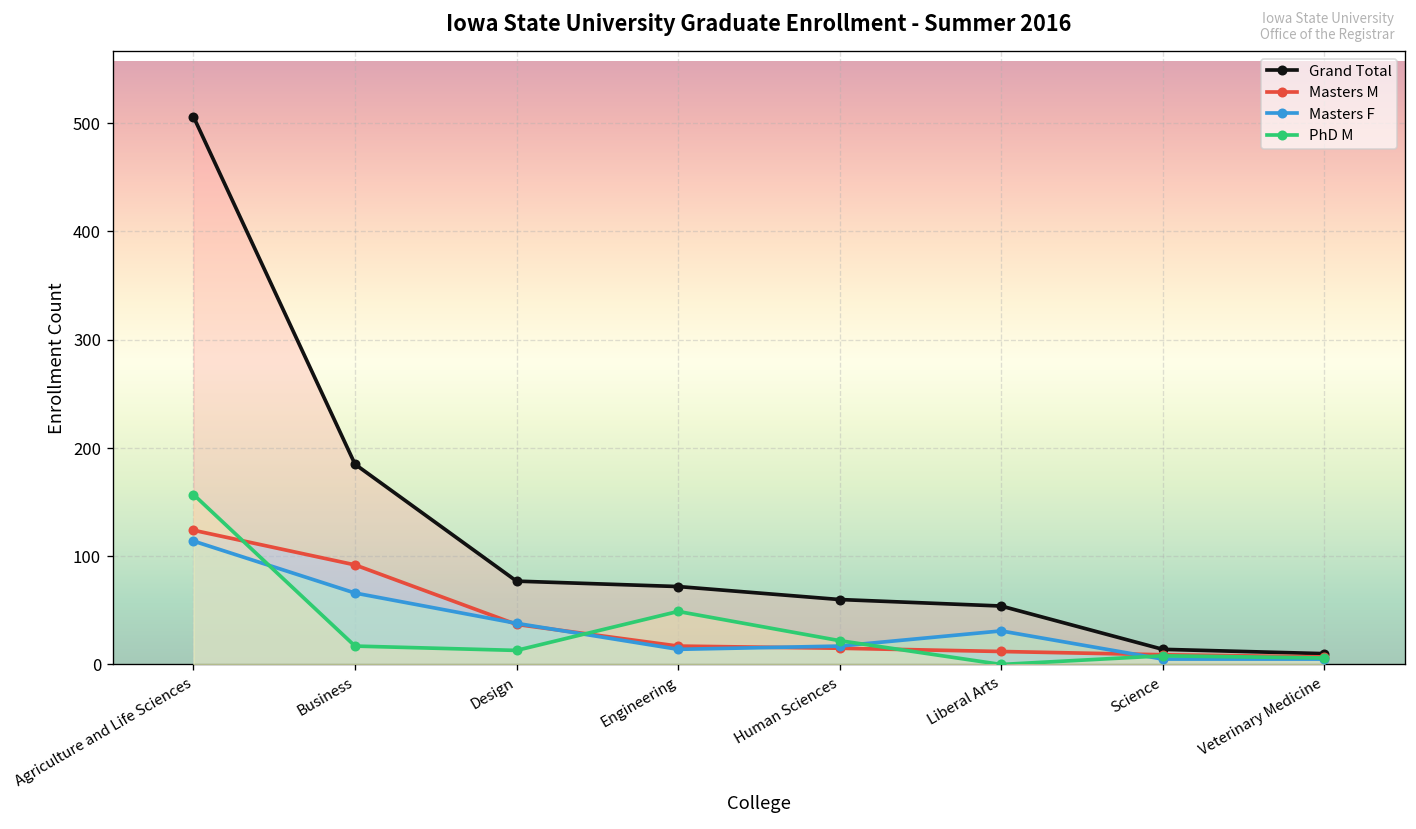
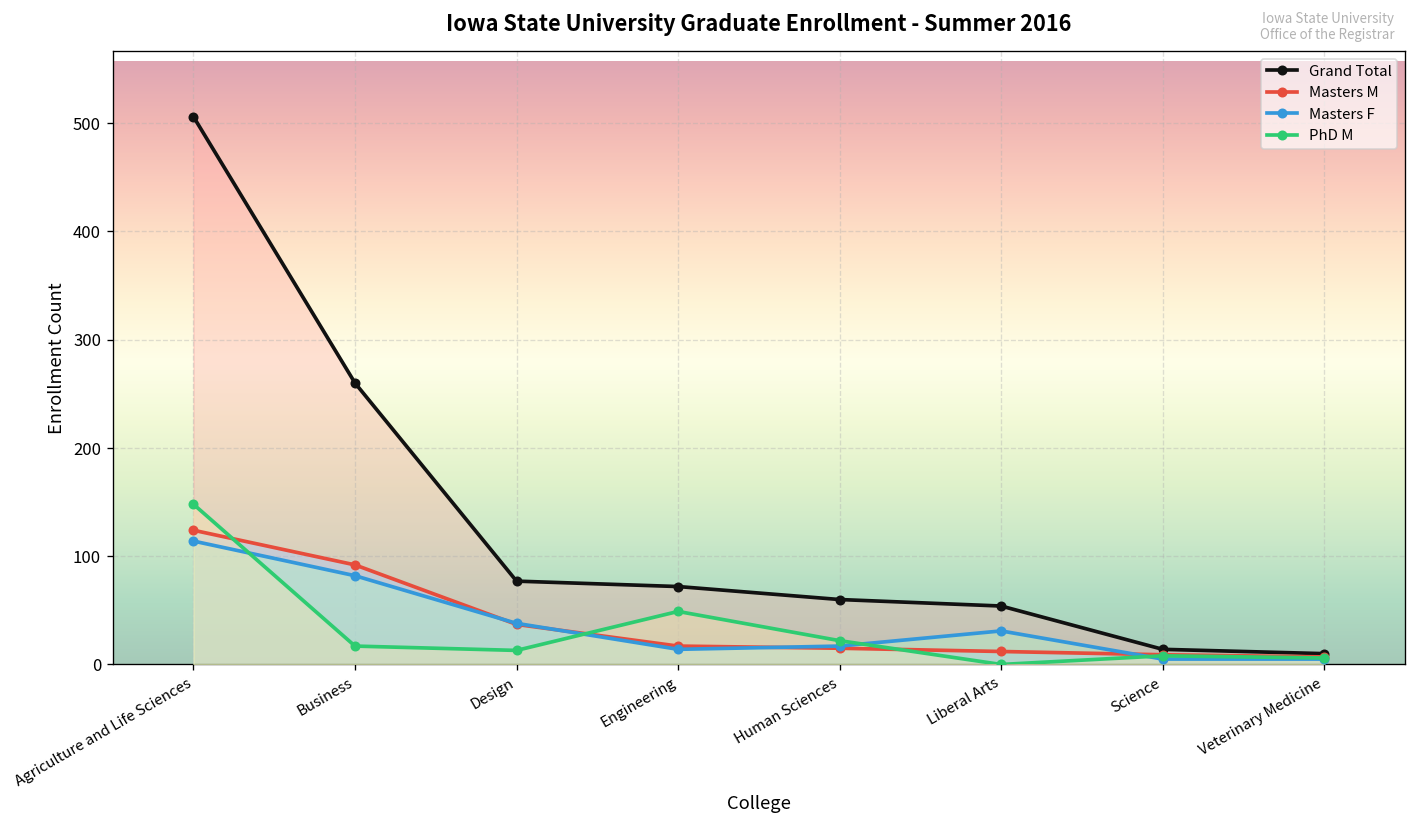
  {
    "Grand Total": {
      "Agriculture and Life Sciences": 510,
-     "Business": 190,
+     "Business": 260,
      "Design": 80,
      "Engineering": 70,
      "Human Sciences": 60,
      "Liberal Arts": 50,
      "Science": 10,
      "Veterinary Medicine": 10
    },
    "Masters M": {
      "Agriculture and Life Sciences": 120,
      "Business": 90,
      "Engineering": 20,
      "Liberal Arts": 10
    },
    "Masters F": {
      "Agriculture and Life Sciences": 110,
-     "Business": 70,
+     "Business": 80,
      "Engineering": 10,
      "Liberal Arts": 30,
      "Science": 10
    },
    "PhD M": {
-     "Agriculture and Life Sciences": 160,
+     "Agriculture and Life Sciences": 150,
      "Business": 20,
      "Design": 10,
      "Engineering": 50,
      "Human Sciences": 20,
      "Liberal Arts": 0
    }
  }
